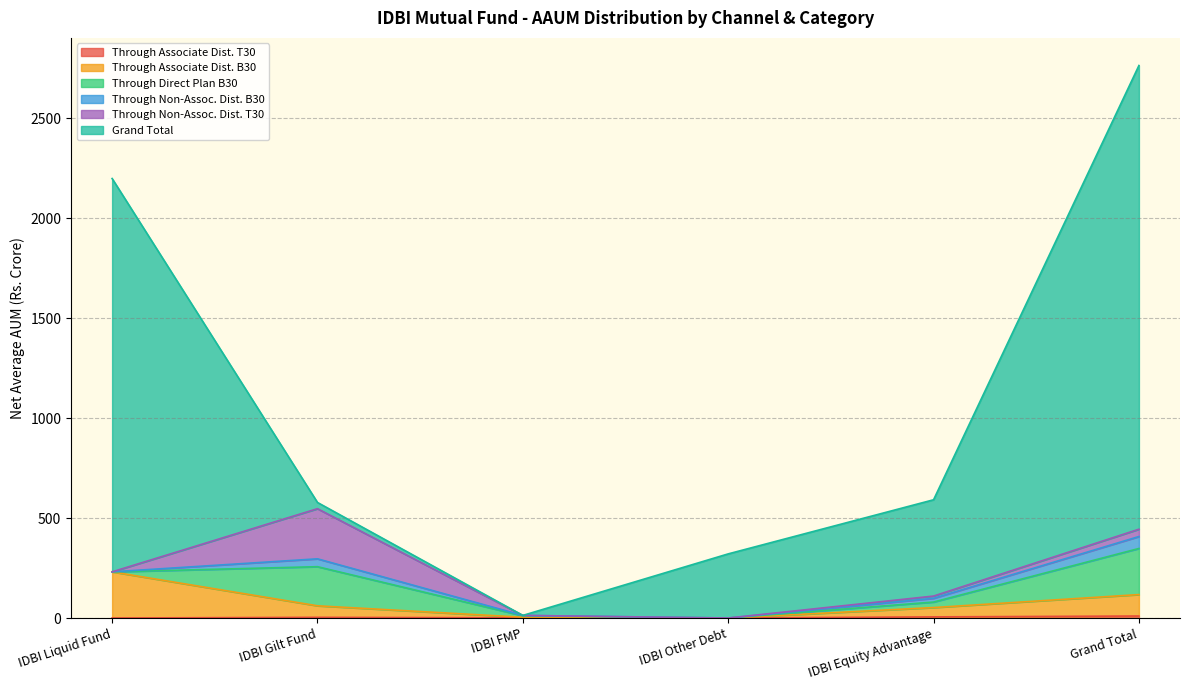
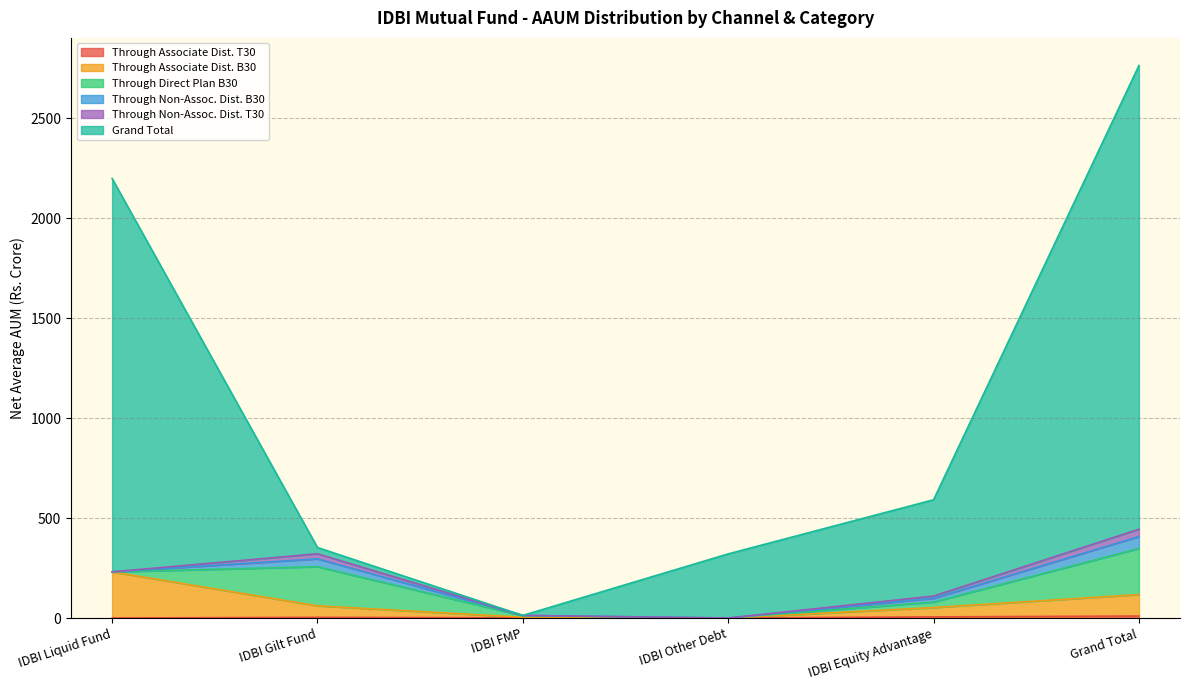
  {
    "Through Associate Dist. T30": {
      "IDBI Liquid Fund": 0,
      "IDBI Gilt Fund": 0,
      "IDBI Equity Advantage": 10,
      "Grand Total": 10
    },
    "Through Associate Dist. B30": {
      "IDBI Gilt Fund": 60,
      "IDBI Equity Advantage": 50,
      "Grand Total": 110
    },
    "Through Non-Assoc. Dist. B30": {
      "IDBI Gilt Fund": 40,
      "Grand Total": 60
    },
    "Through Non-Assoc. Dist. T30": {
-     "IDBI Gilt Fund": 250,
+     "IDBI Gilt Fund": 30,
      "Grand Total": 40
    }
  }
